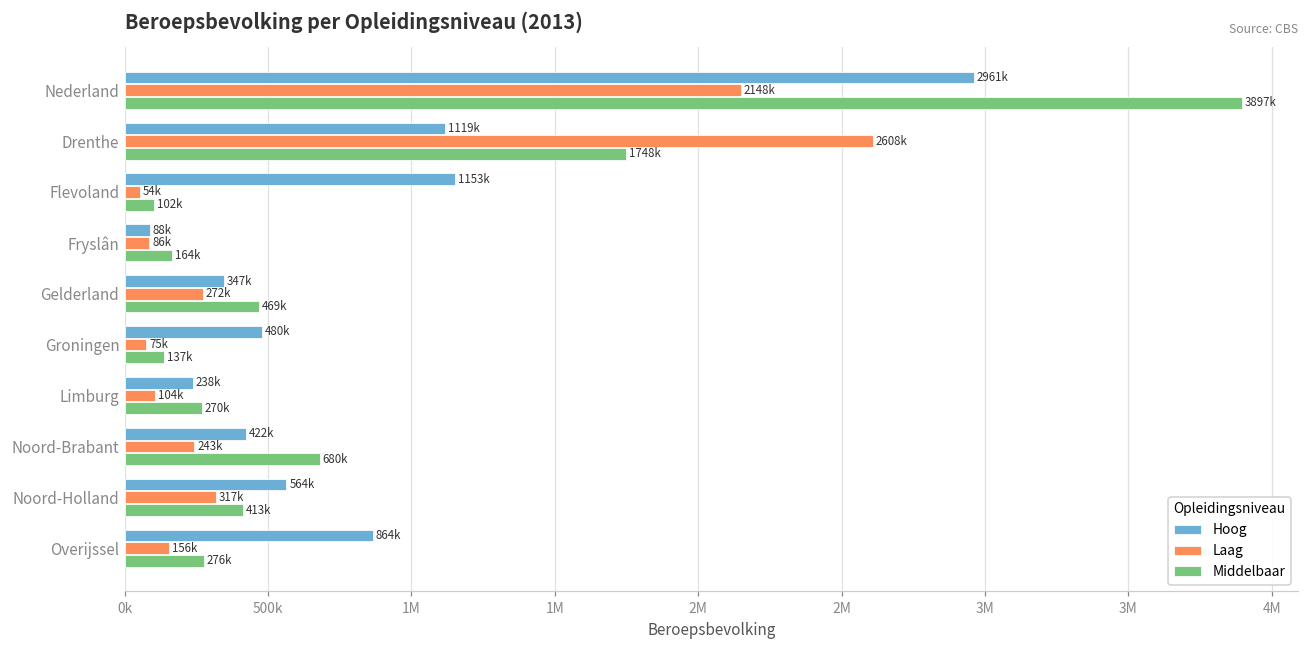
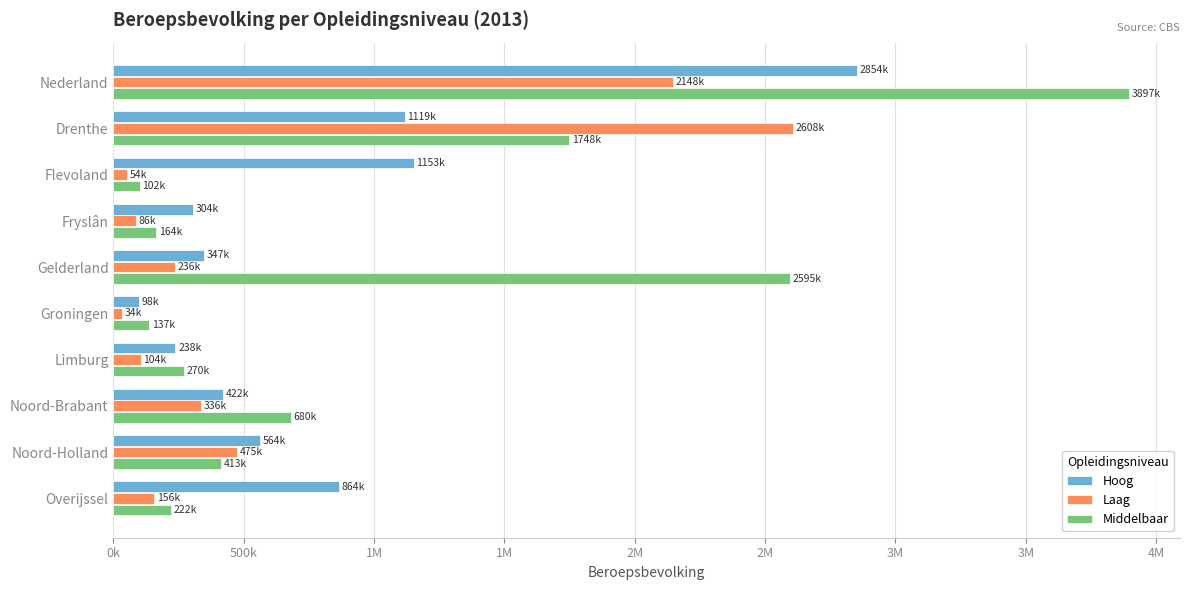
  {
    "Hoog": {
-     "Nederland": "2961k",
+     "Nederland": "2854k",
      "Drenthe": "1119k",
      "Flevoland": "1153k",
-     "Fryslân": "88k",
+     "Fryslân": "304k",
      "Gelderland": "347k",
-     "Groningen": "480k",
+     "Groningen": "98k",
      "Limburg": "238k",
      "Noord-Brabant": "422k",
      "Noord-Holland": "564k",
      "Overijssel": "864k"
    },
    "Laag": {
      "Nederland": "2148k",
      "Drenthe": "2608k",
      "Flevoland": "54k",
      "Fryslân": "86k",
-     "Gelderland": "272k",
-     "Groningen": "75k",
+     "Gelderland": "236k",
+     "Groningen": "34k",
      "Limburg": "104k",
-     "Noord-Brabant": "243k",
-     "Noord-Holland": "317k",
+     "Noord-Brabant": "336k",
+     "Noord-Holland": "475k",
      "Overijssel": "156k"
    },
    "Middelbaar": {
      "Nederland": "3897k",
      "Drenthe": "1748k",
      "Flevoland": "102k",
      "Fryslân": "164k",
-     "Gelderland": "469k",
+     "Gelderland": "2595k",
      "Groningen": "137k",
      "Limburg": "270k",
      "Noord-Brabant": "680k",
      "Noord-Holland": "413k",
-     "Overijssel": "276k"
+     "Overijssel": "222k"
    }
  }
